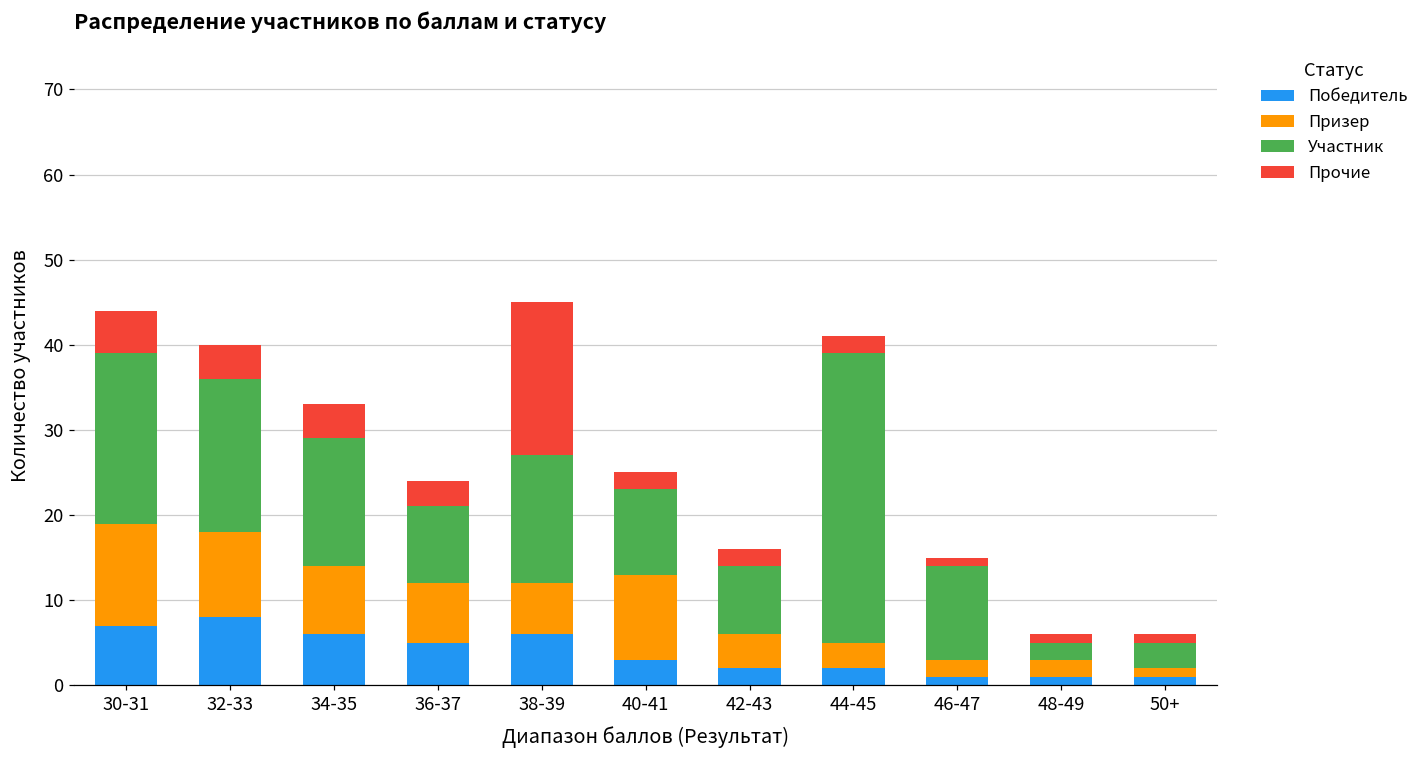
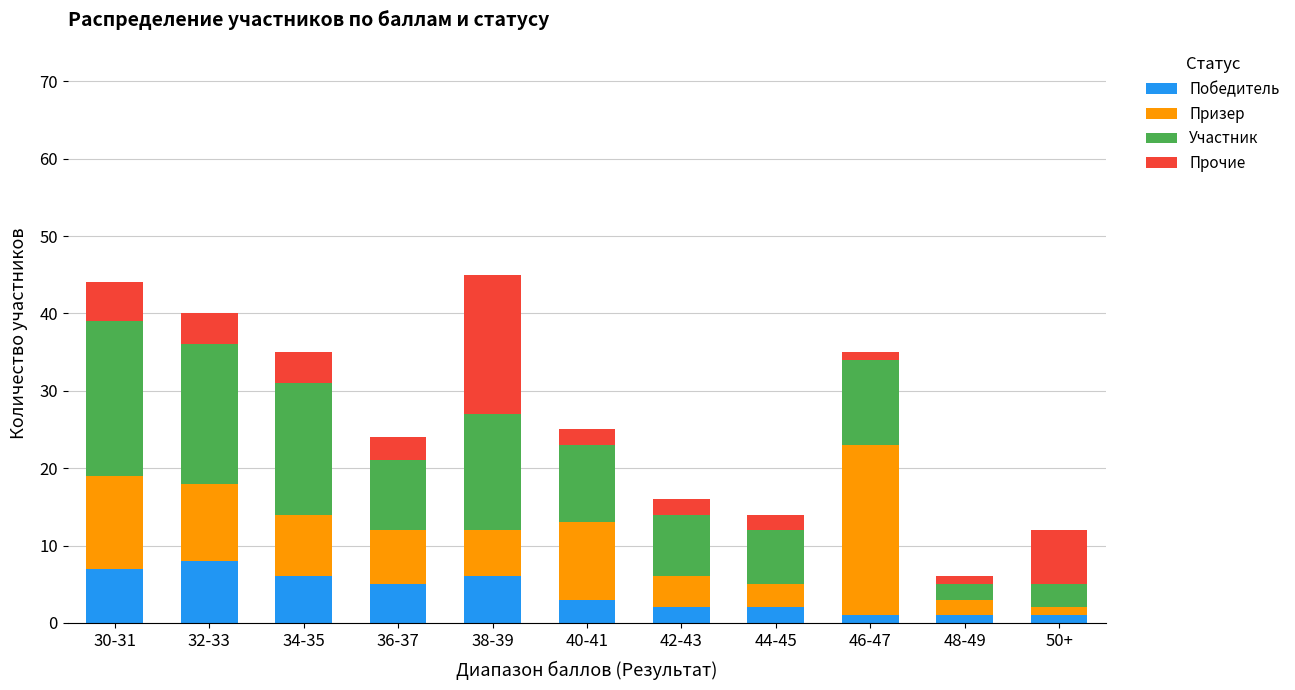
  {
    "Победитель": {
      "30-31": 7,
      "32-33": 8,
      "34-35": 6,
      "36-37": 5,
      "38-39": 6,
      "40-41": 3,
      "42-43": 2,
      "44-45": 2,
      "46-47": 1,
      "48-49": 1,
      "50+": 1
    },
    "Призер": {
      "30-31": 12,
      "32-33": 10,
      "34-35": 8,
      "36-37": 7,
      "38-39": 6,
      "40-41": 10,
      "42-43": 4,
      "44-45": 3,
-     "46-47": 2,
+     "46-47": 22,
      "48-49": 2,
      "50+": 1
    },
    "Участник": {
      "30-31": 20,
      "32-33": 18,
-     "34-35": 15,
+     "34-35": 17,
      "36-37": 9,
      "38-39": 15,
      "40-41": 10,
      "42-43": 8,
-     "44-45": 34,
+     "44-45": 7,
      "46-47": 11,
      "48-49": 2,
      "50+": 3
    },
    "Прочие": {
      "30-31": 5,
      "32-33": 4,
      "34-35": 4,
      "36-37": 3,
      "38-39": 18,
      "40-41": 2,
      "42-43": 2,
      "44-45": 2,
      "46-47": 1,
      "48-49": 1,
-     "50+": 1
+     "50+": 7
    }
  }
